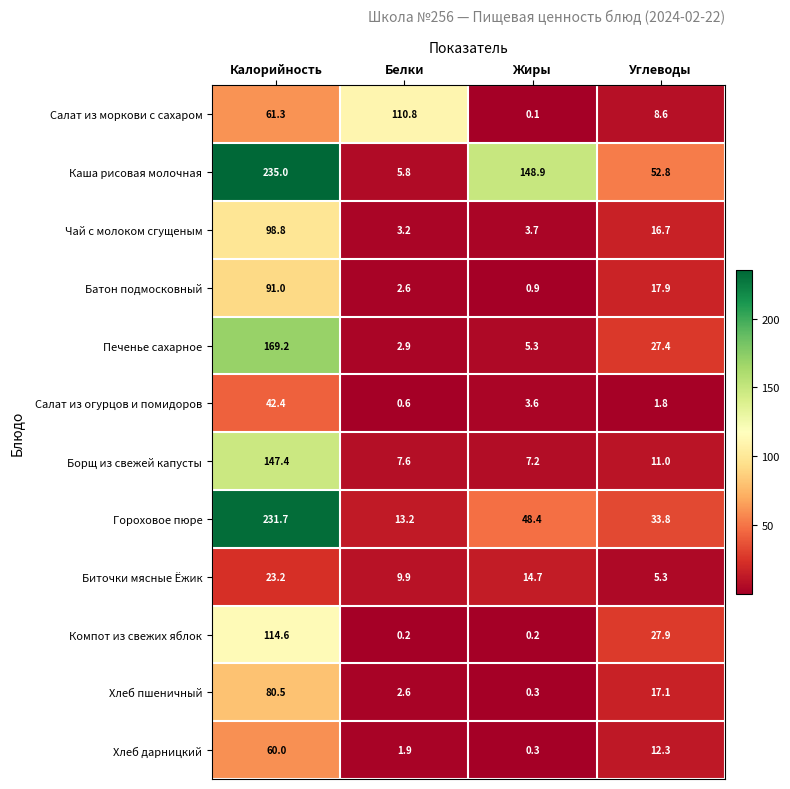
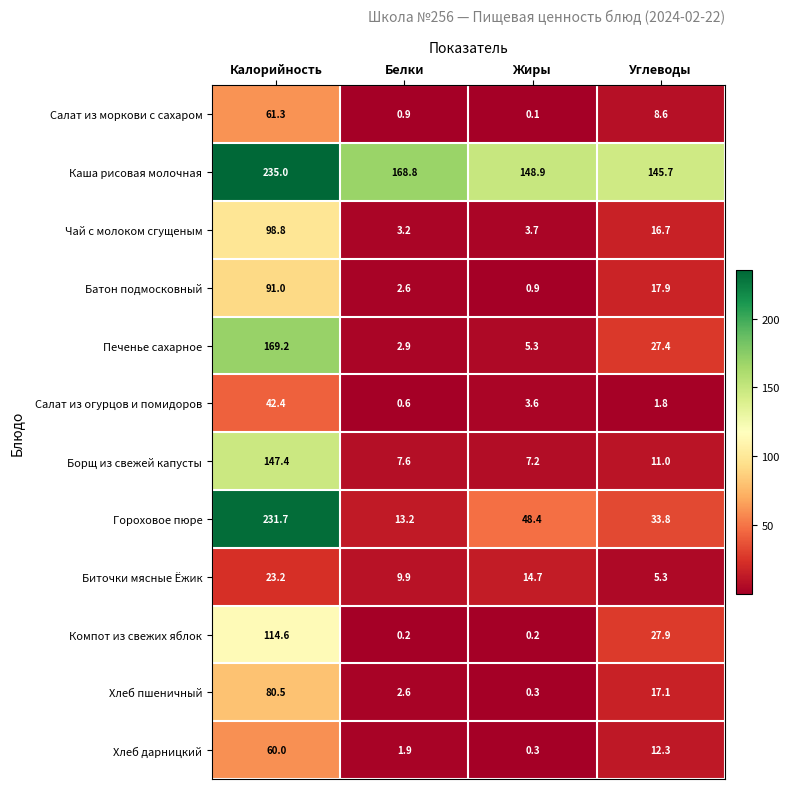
  {
    "Салат из моркови с сахаром": {
      "Калорийность": 61.3,
-     "Белки": 110.8,
+     "Белки": 0.9,
      "Жиры": 0.1,
      "Углеводы": 8.6
    },
    "Каша рисовая молочная": {
      "Калорийность": 235.0,
-     "Белки": 5.8,
+     "Белки": 168.8,
      "Жиры": 148.9,
-     "Углеводы": 52.8
+     "Углеводы": 145.7
    },
    "Чай с молоком сгущеным": {
      "Калорийность": 98.8,
      "Белки": 3.2,
      "Жиры": 3.7,
      "Углеводы": 16.7
    },
    "Батон подмосковный": {
      "Калорийность": 91.0,
      "Белки": 2.6,
      "Жиры": 0.9,
      "Углеводы": 17.9
    },
    "Печенье сахарное": {
      "Калорийность": 169.2,
      "Белки": 2.9,
      "Жиры": 5.3,
      "Углеводы": 27.4
    },
    "Салат из огурцов и помидоров": {
      "Калорийность": 42.4,
      "Белки": 0.6,
      "Жиры": 3.6,
      "Углеводы": 1.8
    },
    "Борщ из свежей капусты": {
      "Калорийность": 147.4,
      "Белки": 7.6,
      "Жиры": 7.2,
      "Углеводы": 11.0
    },
    "Гороховое пюре": {
      "Калорийность": 231.7,
      "Белки": 13.2,
      "Жиры": 48.4,
      "Углеводы": 33.8
    },
    "Биточки мясные Ёжик": {
      "Калорийность": 23.2,
      "Белки": 9.9,
      "Жиры": 14.7,
      "Углеводы": 5.3
    },
    "Компот из свежих яблок": {
      "Калорийность": 114.6,
      "Белки": 0.2,
      "Жиры": 0.2,
      "Углеводы": 27.9
    },
    "Хлеб пшеничный": {
      "Калорийность": 80.5,
      "Белки": 2.6,
      "Жиры": 0.3,
      "Углеводы": 17.1
    },
    "Хлеб дарницкий": {
      "Калорийность": 60.0,
      "Белки": 1.9,
      "Жиры": 0.3,
      "Углеводы": 12.3
    }
  }
